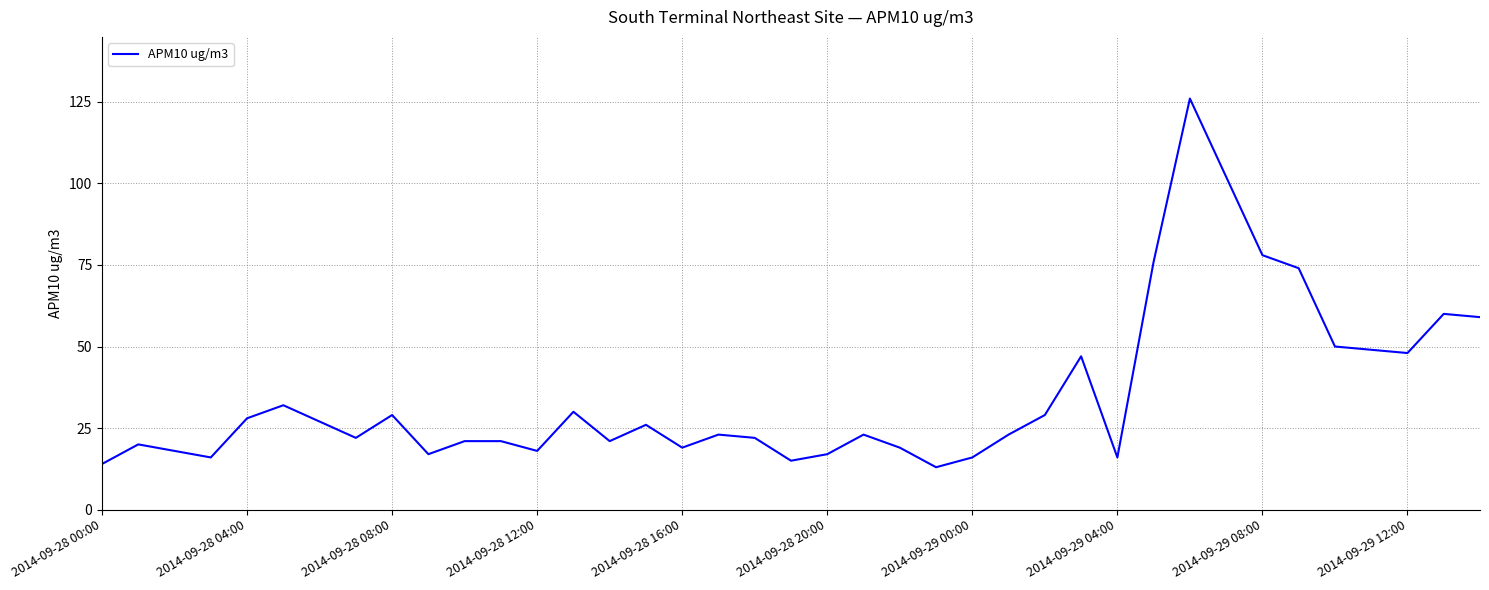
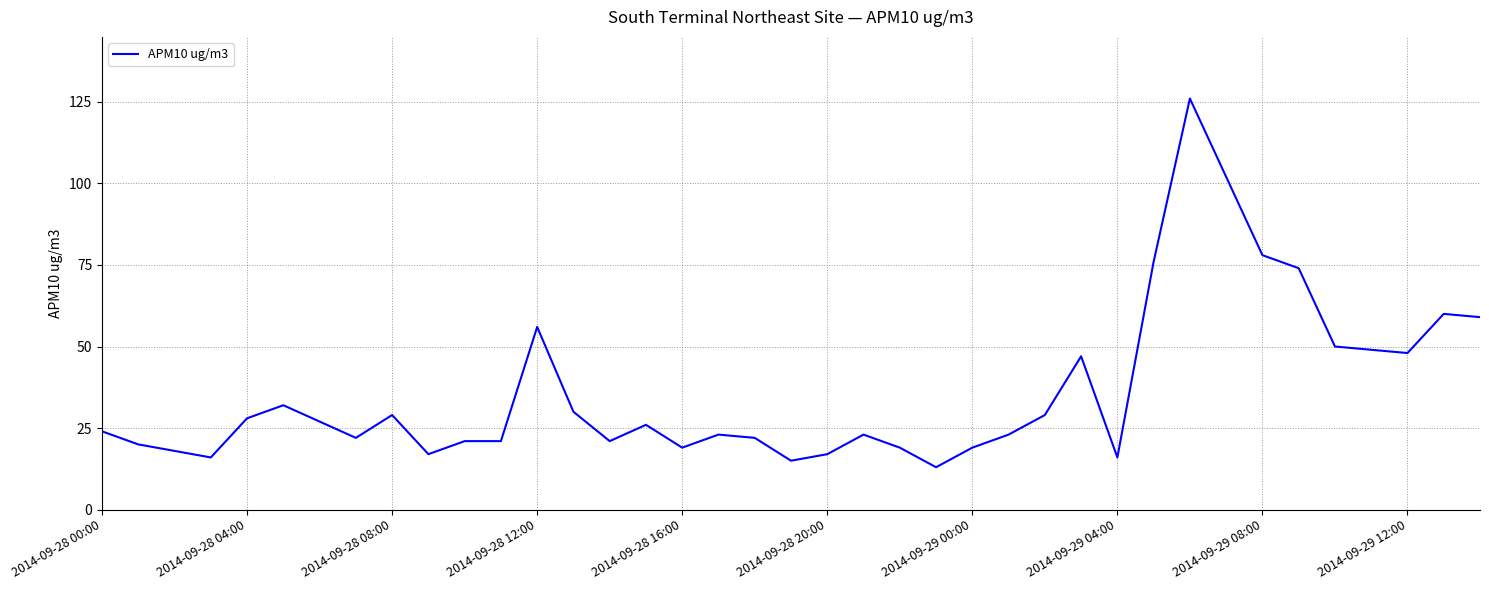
  {
-   "2014-09-28 00:00": 14,
+   "2014-09-28 00:00": 24,
    "2014-09-28 04:00": 28,
    "2014-09-28 08:00": 29,
-   "2014-09-28 12:00": 18,
+   "2014-09-28 12:00": 56,
    "2014-09-28 16:00": 19,
    "2014-09-28 20:00": 17,
-   "2014-09-29 00:00": 16,
+   "2014-09-29 00:00": 19,
    "2014-09-29 04:00": 16,
    "2014-09-29 08:00": 78,
    "2014-09-29 12:00": 48
  }
